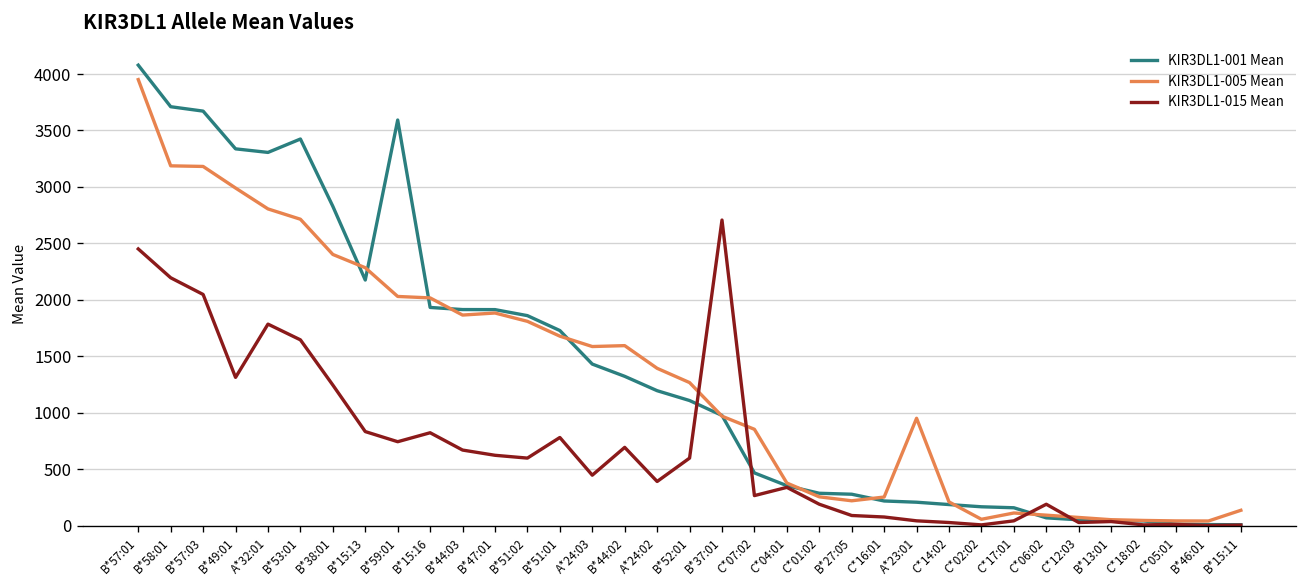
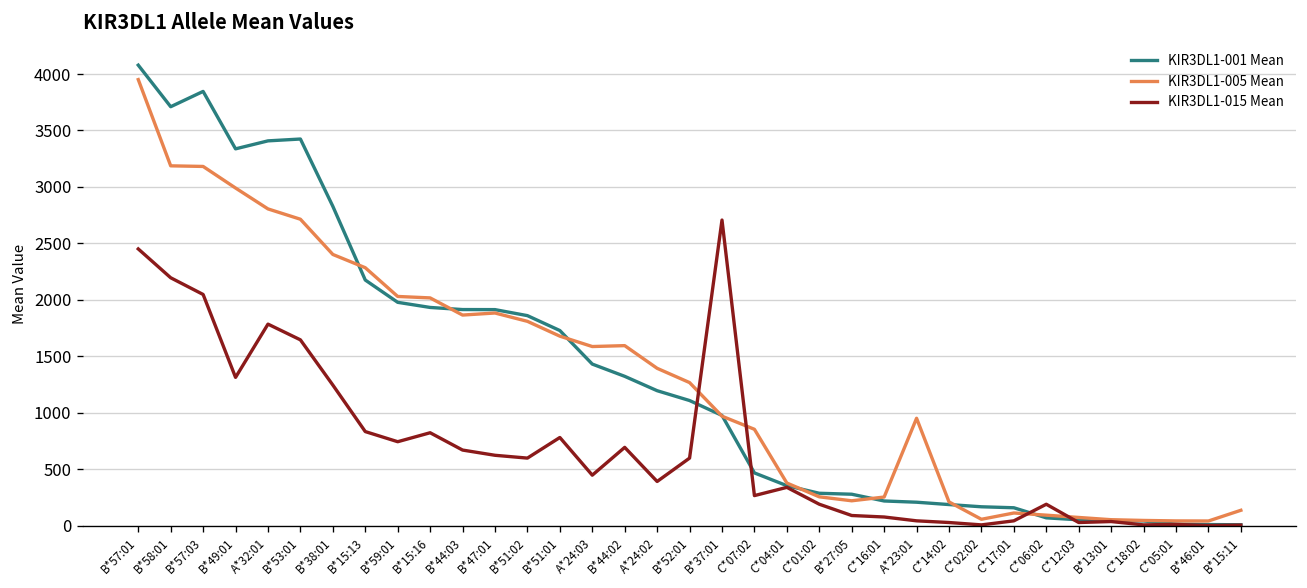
  {
    "KIR3DL1-001 Mean": {
      "B*57:01": 4100,
      "B*58:01": 3700,
-     "B*57:03": 3700,
+     "B*57:03": 3800,
      "B*49:01": 3300,
-     "A*32:01": 3300,
+     "A*32:01": 3400,
      "B*53:01": 3400,
      "B*38:01": 2800,
      "B*15:13": 2200,
-     "B*59:01": 3600,
+     "B*59:01": 2000,
      "B*15:16": 1900,
      "B*44:03": 1900,
      "B*47:01": 1900,
      "B*51:02": 1900,
      "B*51:01": 1700,
      "A*24:03": 1400,
      "B*44:02": 1300,
      "A*24:02": 1200,
      "B*52:01": 1100,
      "C*07:02": 500,
      "C*01:02": 300,
      "B*27:05": 300,
      "C*16:01": 200,
      "A*23:01": 200,
      "C*02:02": 200,
      "C*17:01": 200
    },
    "KIR3DL1-005 Mean": {
      "B*57:01": 4000,
      "B*58:01": 3200,
      "B*57:03": 3200,
      "B*49:01": 3000,
      "A*32:01": 2800,
      "B*53:01": 2700,
      "B*38:01": 2400,
      "B*15:13": 2300,
      "B*59:01": 2000,
      "B*15:16": 2000,
      "B*44:03": 1900,
      "B*47:01": 1900,
      "B*51:02": 1800,
      "B*51:01": 1700,
      "A*24:03": 1600,
      "B*44:02": 1600,
      "A*24:02": 1400,
      "B*52:01": 1300,
      "C*07:02": 900,
      "C*01:02": 300,
      "B*27:05": 200,
      "C*16:01": 300,
      "A*23:01": 1000,
      "C*02:02": 100,
      "C*17:01": 100,
      "C*05:01": 0,
      "B*46:01": 0,
      "B*15:11": 100
    },
    "KIR3DL1-015 Mean": {
      "B*57:01": 2500,
      "B*58:01": 2200,
      "B*57:03": 2000,
      "B*49:01": 1300,
      "A*32:01": 1800,
      "B*53:01": 1600,
      "B*38:01": 1200,
      "B*15:13": 800,
      "B*59:01": 700,
      "B*15:16": 800,
      "B*44:03": 700,
      "B*47:01": 600,
      "B*51:02": 600,
      "B*51:01": 800,
      "A*24:03": 400,
      "B*44:02": 700,
      "A*24:02": 400,
      "B*52:01": 600,
      "B*37:01": 2700,
      "C*07:02": 300,
      "C*01:02": 200,
      "B*27:05": 100,
      "C*16:01": 100,
      "A*23:01": 0,
      "C*14:02": 0,
      "C*02:02": 0,
      "C*17:01": 0,
      "C*06:02": 200,
      "C*18:02": 0
    }
  }
